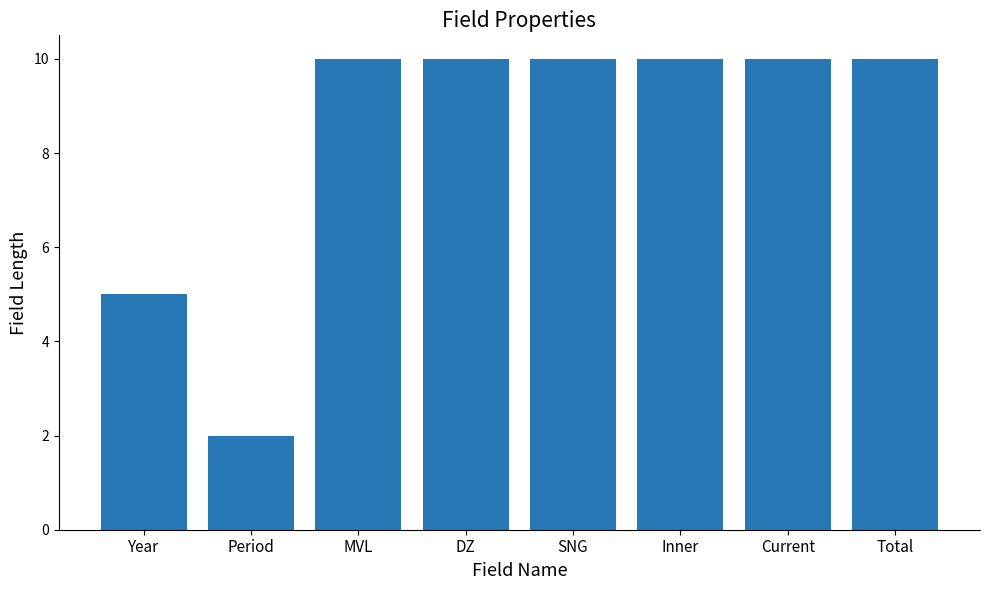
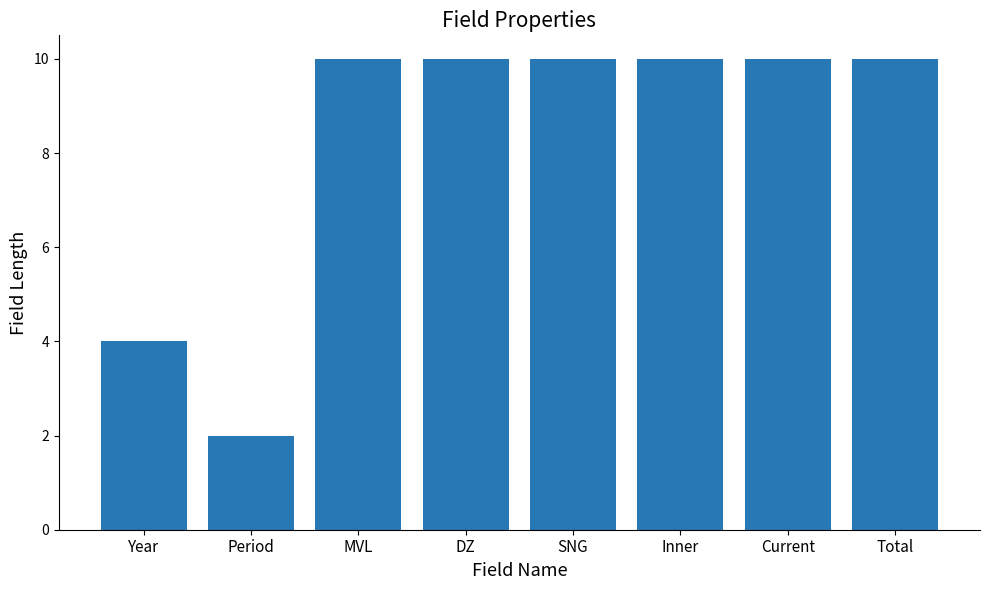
  {
-   "Year": 5,
+   "Year": 4,
    "Period": 2,
    "MVL": 10,
    "DZ": 10,
    "SNG": 10,
    "Inner": 10,
    "Current": 10,
    "Total": 10
  }
